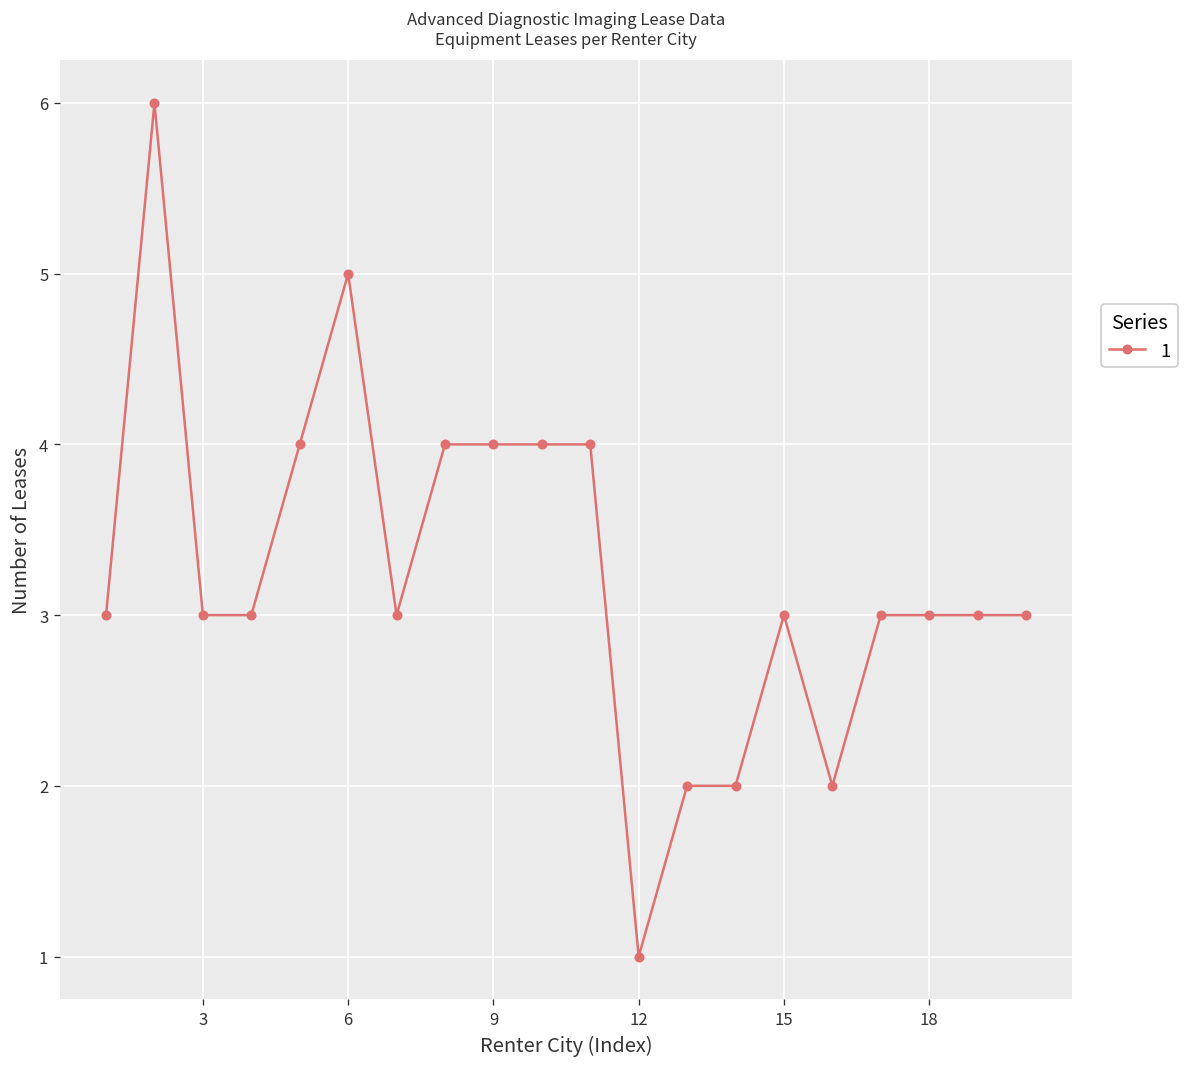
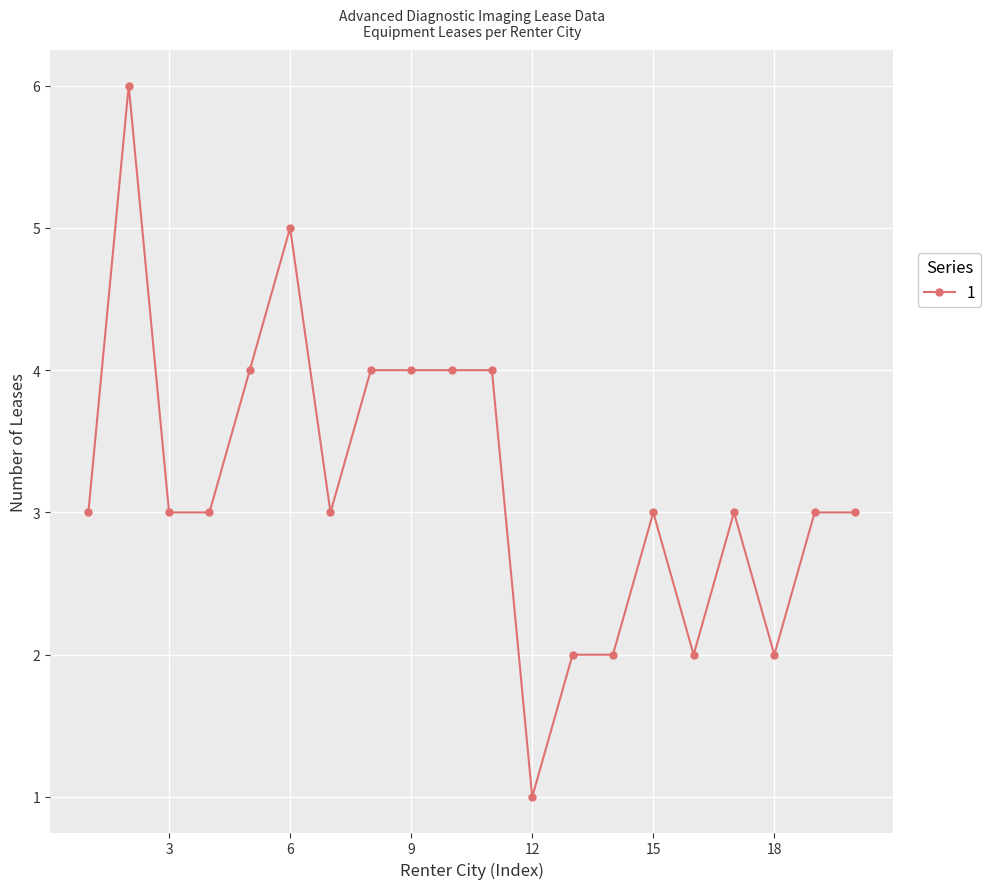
  {
    "3": 3,
    "6": 5,
    "9": 4,
    "12": 1,
    "15": 3,
-   "18": 3
+   "18": 2
  }
